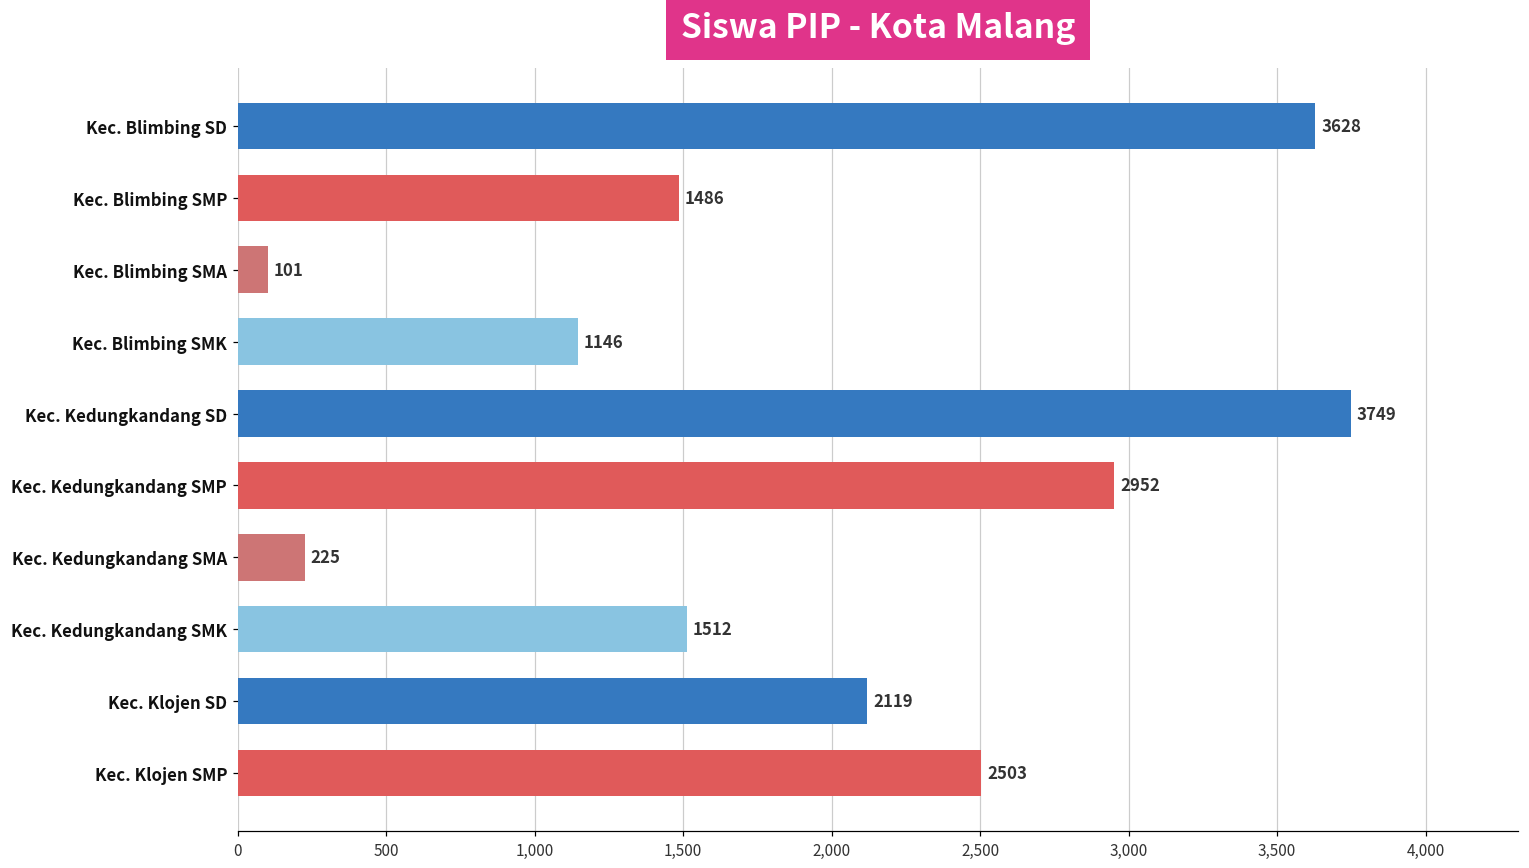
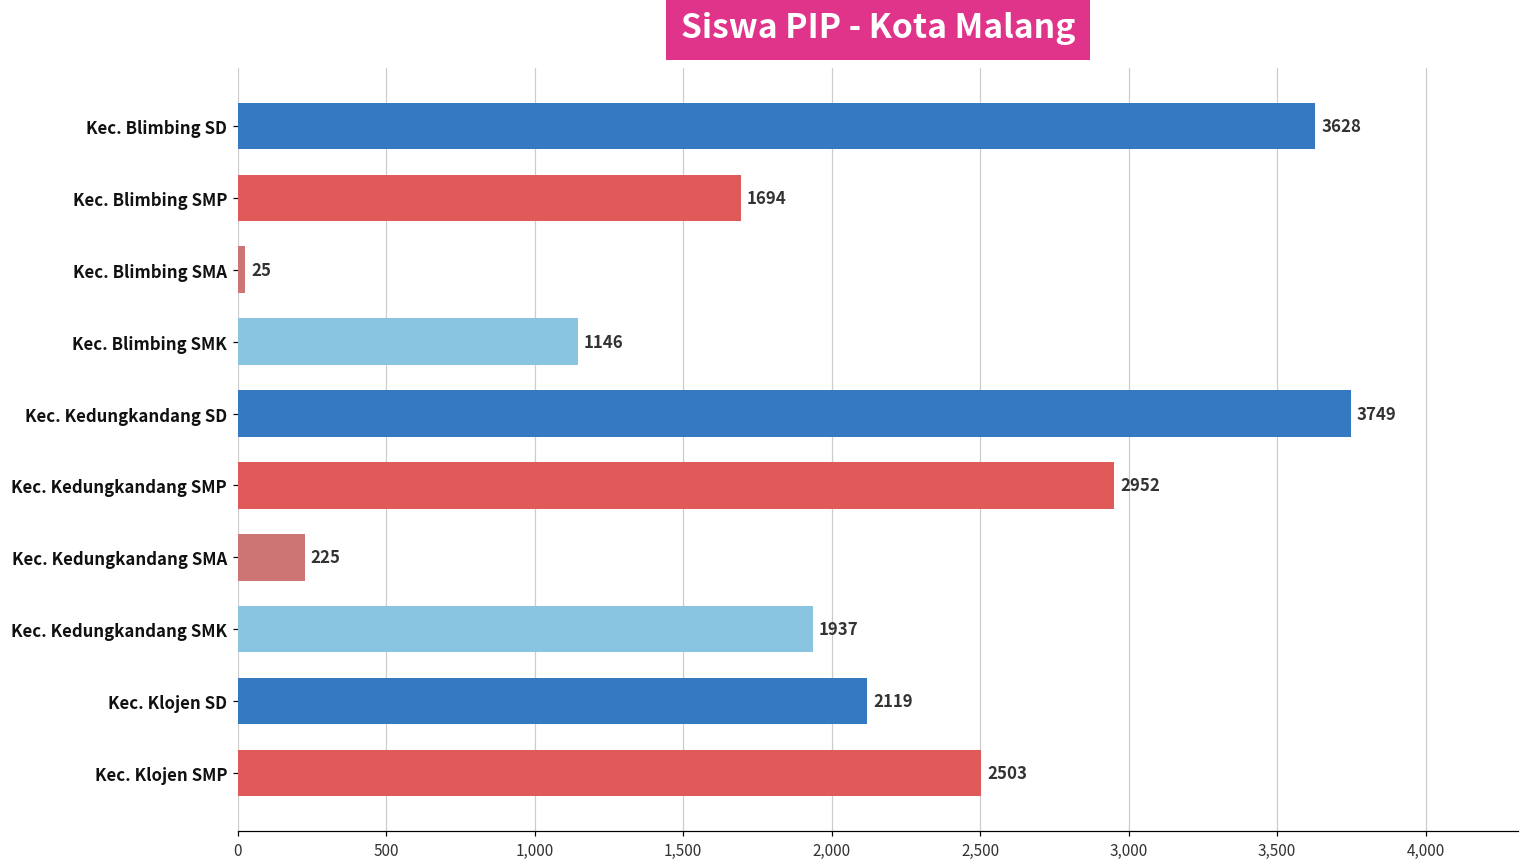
  {
    "Kec. Blimbing SD": 3628,
-   "Kec. Blimbing SMP": 1486,
-   "Kec. Blimbing SMA": 101,
+   "Kec. Blimbing SMP": 1694,
+   "Kec. Blimbing SMA": 25,
    "Kec. Blimbing SMK": 1146,
    "Kec. Kedungkandang SD": 3749,
    "Kec. Kedungkandang SMP": 2952,
    "Kec. Kedungkandang SMA": 225,
-   "Kec. Kedungkandang SMK": 1512,
+   "Kec. Kedungkandang SMK": 1937,
    "Kec. Klojen SD": 2119,
    "Kec. Klojen SMP": 2503
  }
